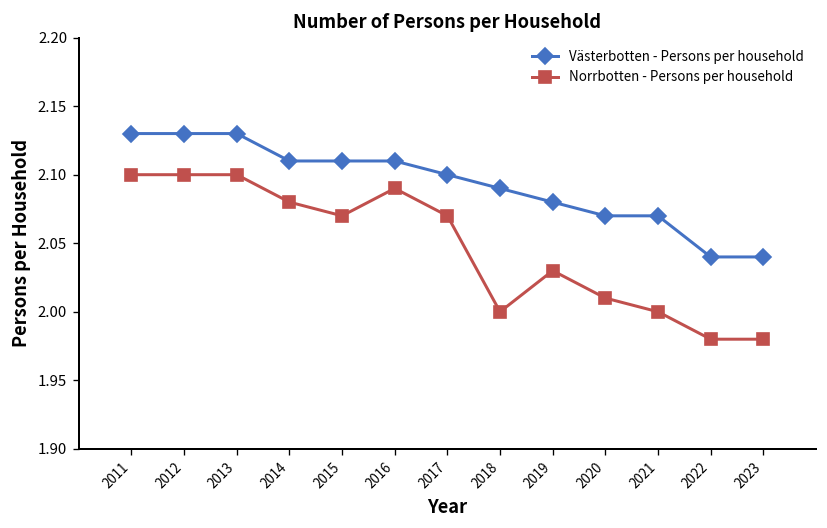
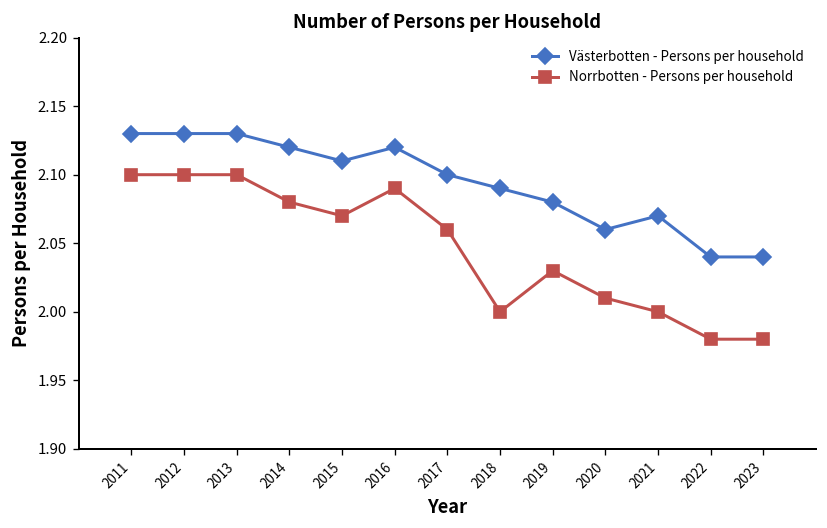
  {
    "Västerbotten - Persons per household": {
      "2011": 2.13,
      "2012": 2.13,
      "2013": 2.13,
-     "2014": 2.11,
+     "2014": 2.12,
      "2015": 2.11,
-     "2016": 2.11,
+     "2016": 2.12,
      "2017": 2.10,
      "2018": 2.09,
      "2019": 2.08,
-     "2020": 2.07,
+     "2020": 2.06,
      "2021": 2.07,
      "2022": 2.04,
      "2023": 2.04
    },
    "Norrbotten - Persons per household": {
      "2011": 2.10,
      "2012": 2.10,
      "2013": 2.10,
      "2014": 2.08,
      "2015": 2.07,
      "2016": 2.09,
-     "2017": 2.07,
+     "2017": 2.06,
      "2018": 2.00,
      "2019": 2.03,
      "2020": 2.01,
      "2021": 2.00,
      "2022": 1.98,
      "2023": 1.98
    }
  }
